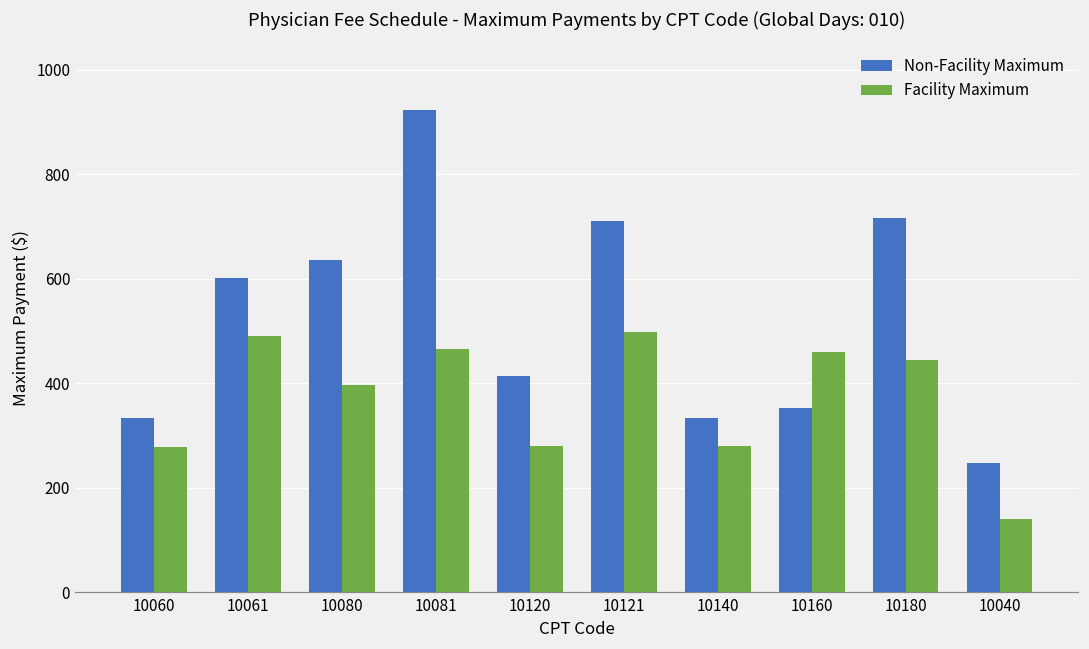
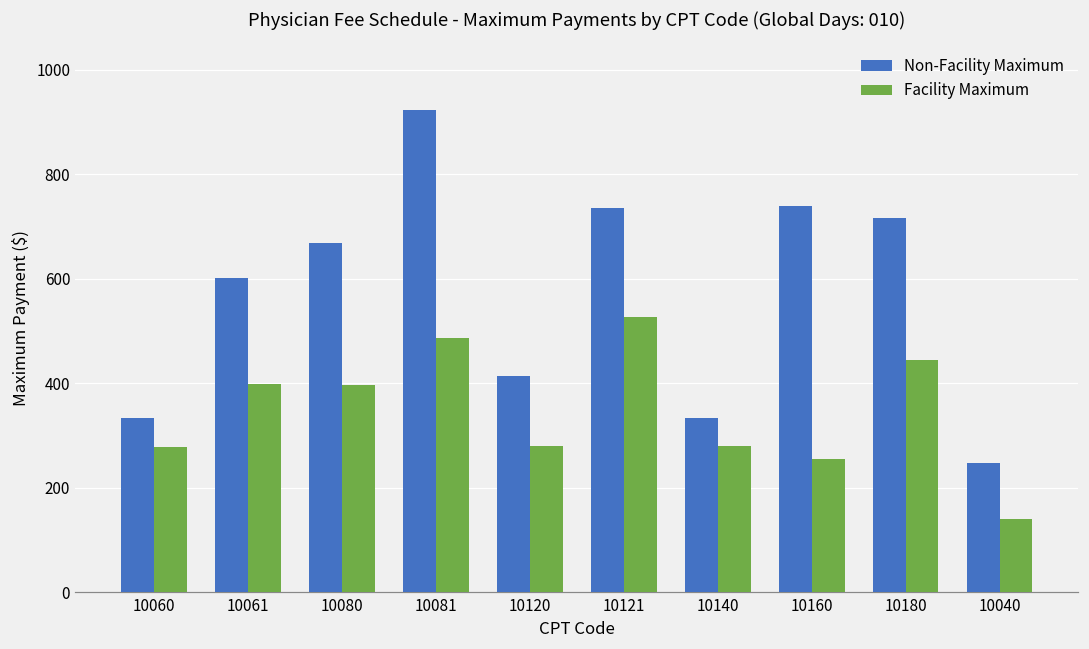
  {
    "Non-Facility Maximum": {
      "10060": 330,
      "10061": 600,
-     "10080": 640,
+     "10080": 670,
      "10081": 920,
      "10120": 420,
-     "10121": 710,
+     "10121": 740,
      "10140": 330,
-     "10160": 350,
+     "10160": 740,
      "10180": 720,
      "10040": 250
    },
    "Facility Maximum": {
      "10060": 280,
-     "10061": 490,
+     "10061": 400,
      "10080": 400,
-     "10081": 470,
+     "10081": 490,
      "10120": 280,
-     "10121": 500,
+     "10121": 530,
      "10140": 280,
-     "10160": 460,
+     "10160": 260,
      "10180": 440,
      "10040": 140
    }
  }
